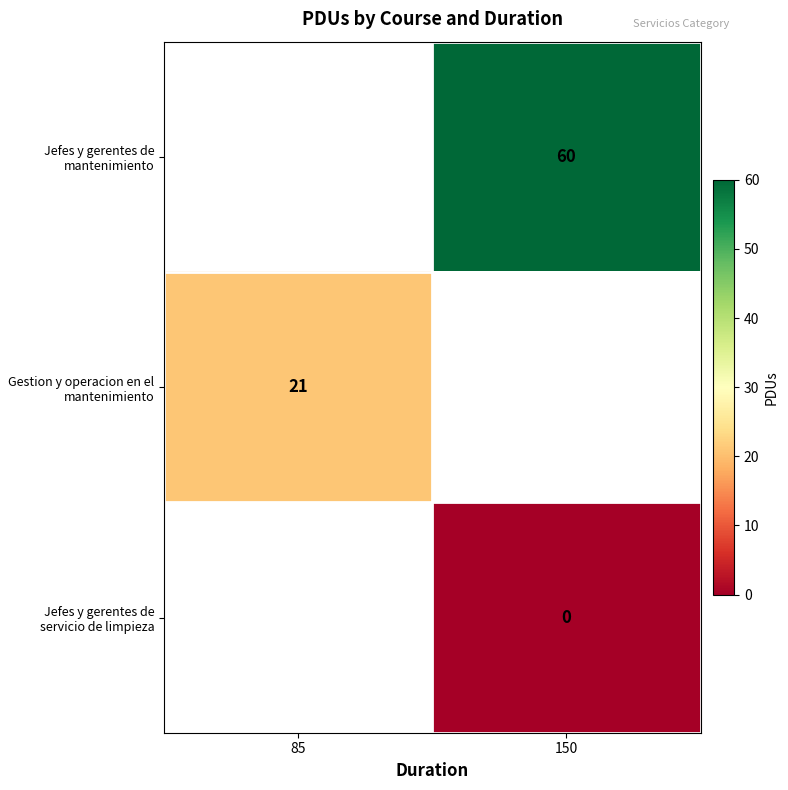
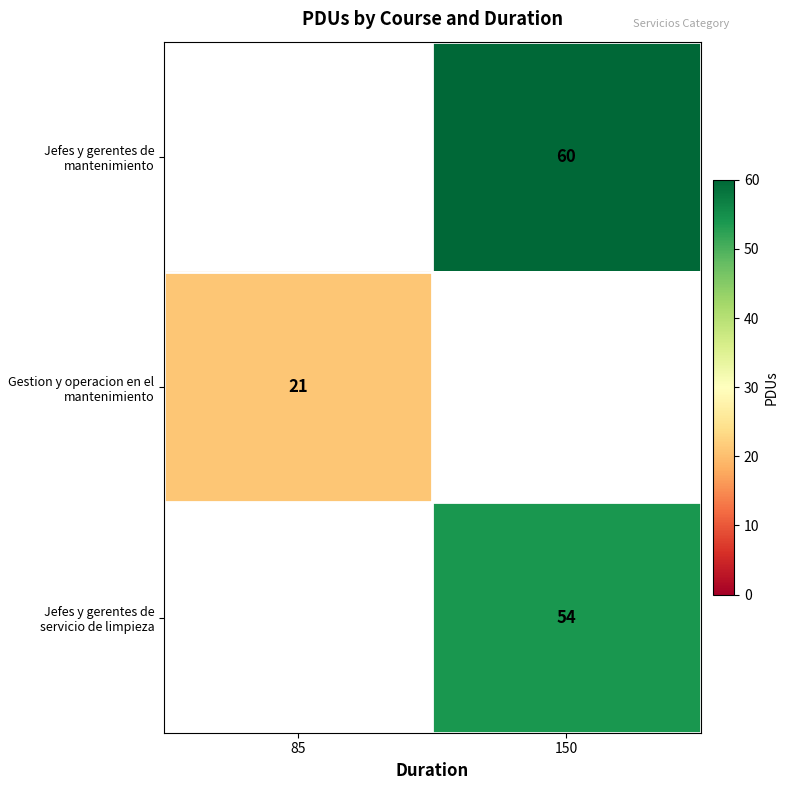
  {
    "Jefes y gerentes de mantenimiento": {
      "150": 60
    },
    "Gestion y operacion en el mantenimiento": {
      "85": 21
    },
    "Jefes y gerentes de servicio de limpieza": {
-     "150": 0
+     "150": 54
    }
  }
